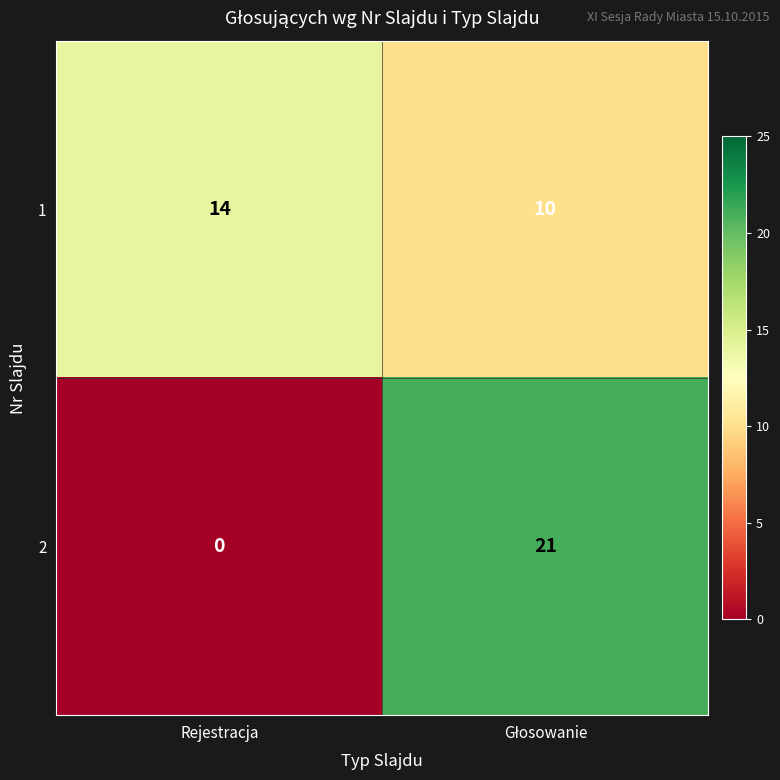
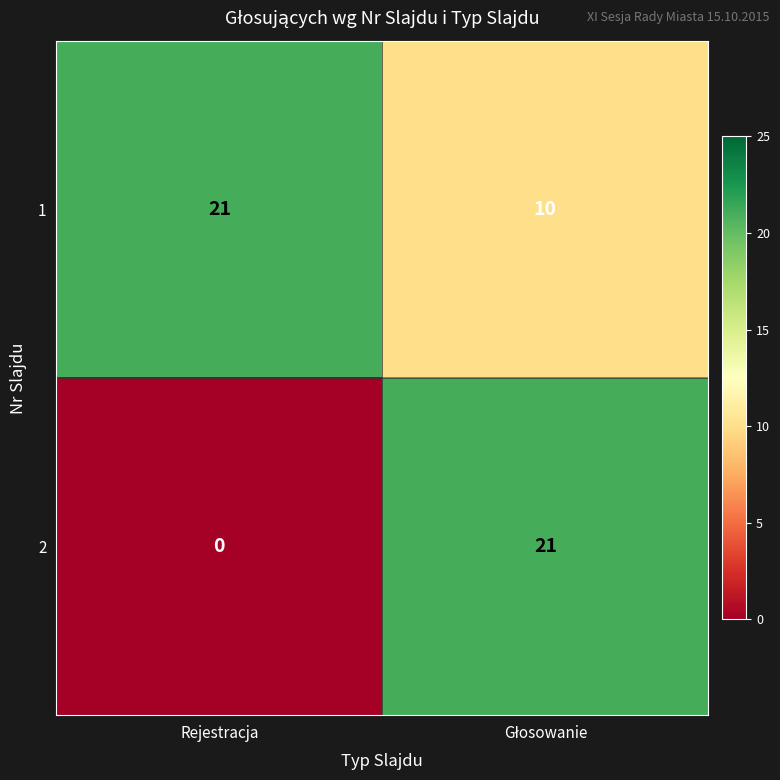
  {
    "1": {
-     "Rejestracja": 14,
+     "Rejestracja": 21,
      "Głosowanie": 10
    },
    "2": {
      "Rejestracja": 0,
      "Głosowanie": 21
    }
  }
